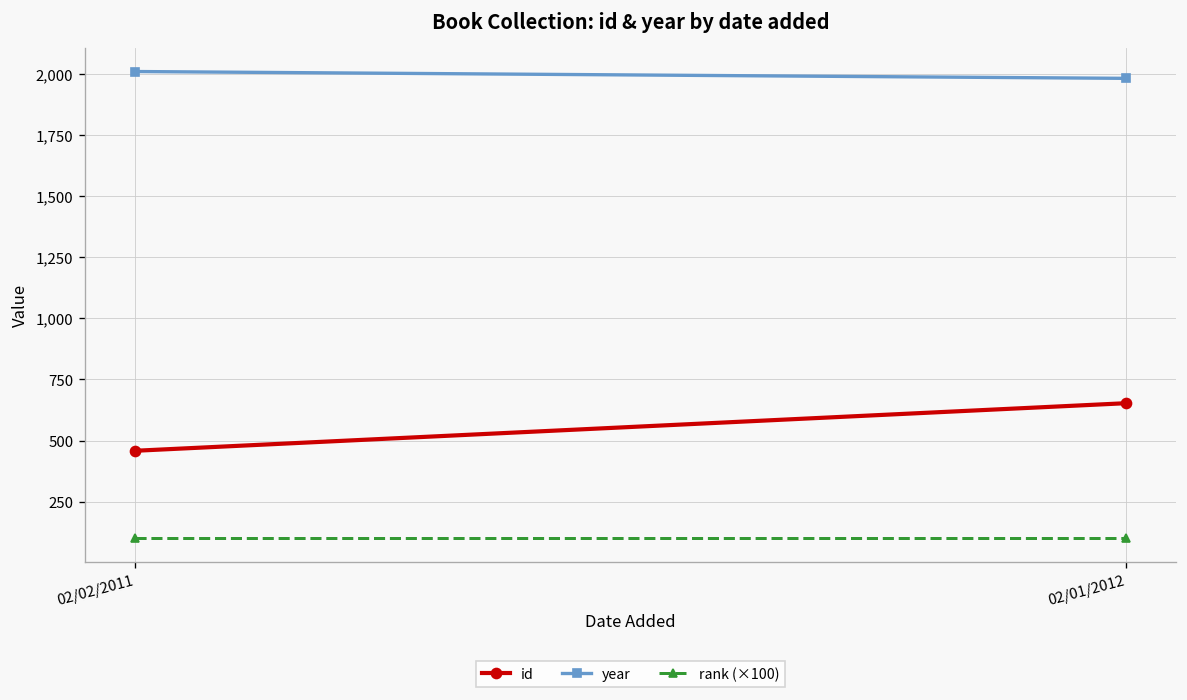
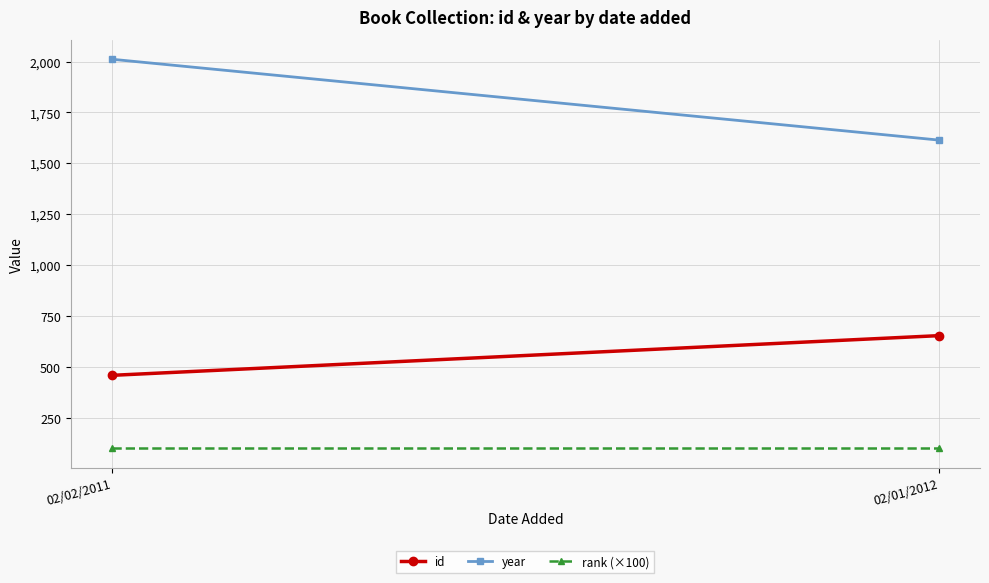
  {
    "id": {
      "02/02/2011": "460",
      "02/01/2012": "650"
    },
    "year": {
      "02/02/2011": "2,010",
-     "02/01/2012": "1,980"
+     "02/01/2012": "1,610"
    },
    "rank (×100)": {
      "02/02/2011": "100",
      "02/01/2012": "100"
    }
  }
